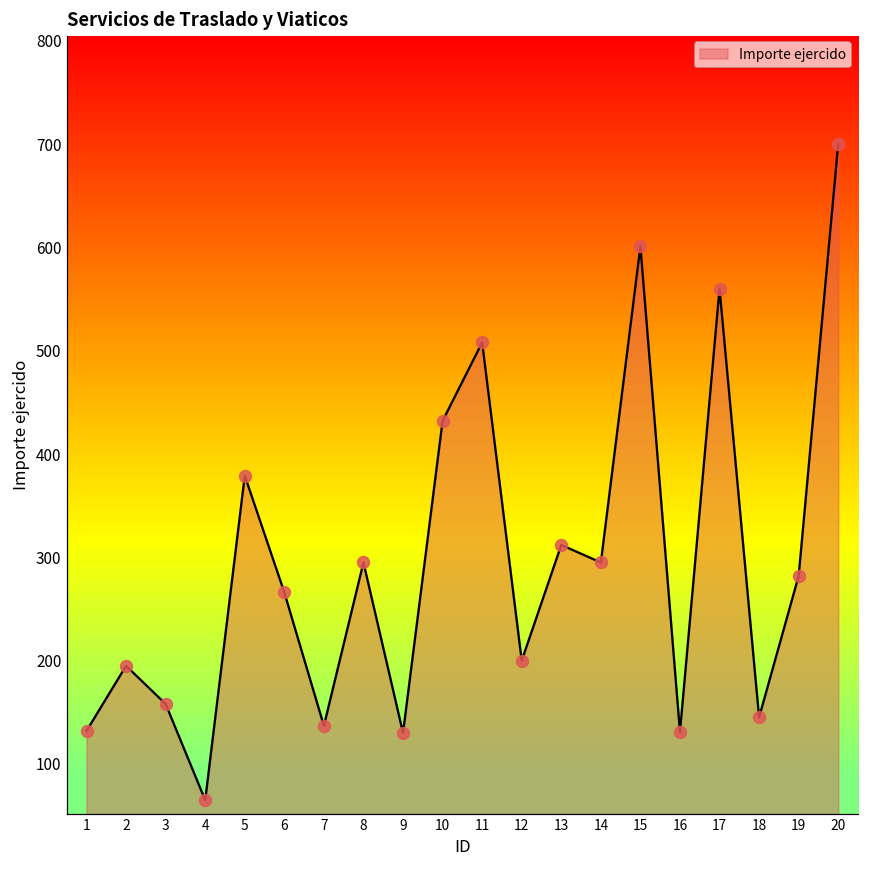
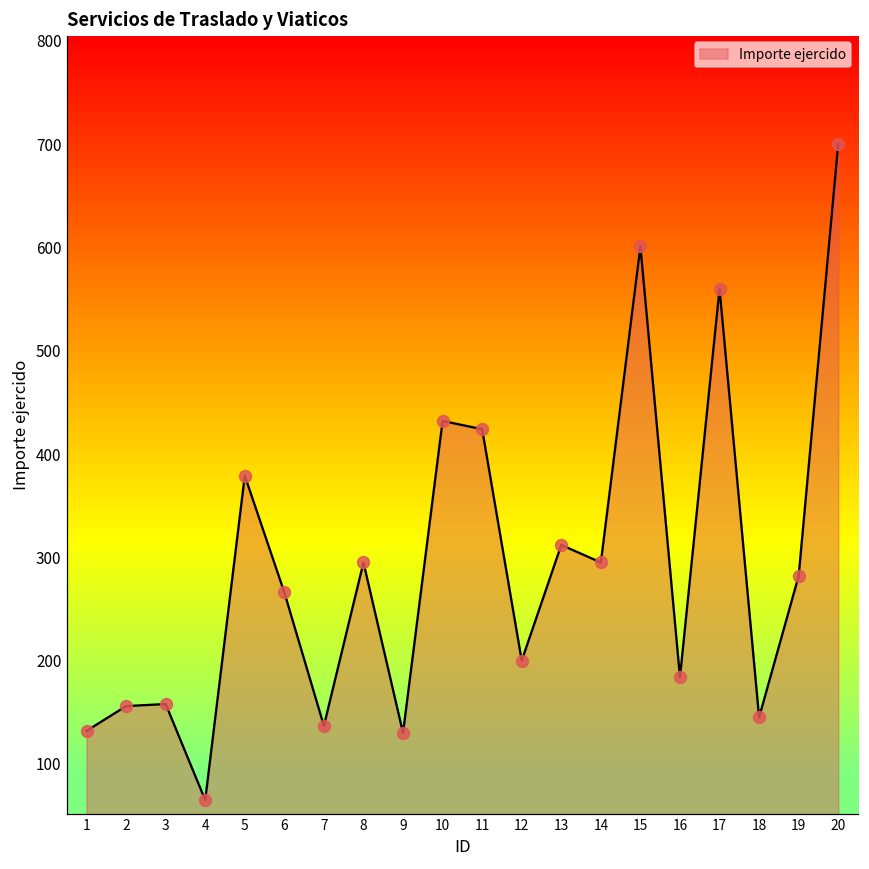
  {
    "1": 130,
-   "2": 200,
+   "2": 160,
    "3": 160,
    "4": 70,
    "5": 380,
    "6": 270,
    "7": 140,
    "8": 300,
    "9": 130,
    "10": 430,
-   "11": 510,
+   "11": 420,
    "12": 200,
    "13": 310,
    "14": 300,
    "15": 600,
-   "16": 130,
+   "16": 180,
    "17": 560,
    "18": 150,
    "19": 280,
    "20": 700
  }
